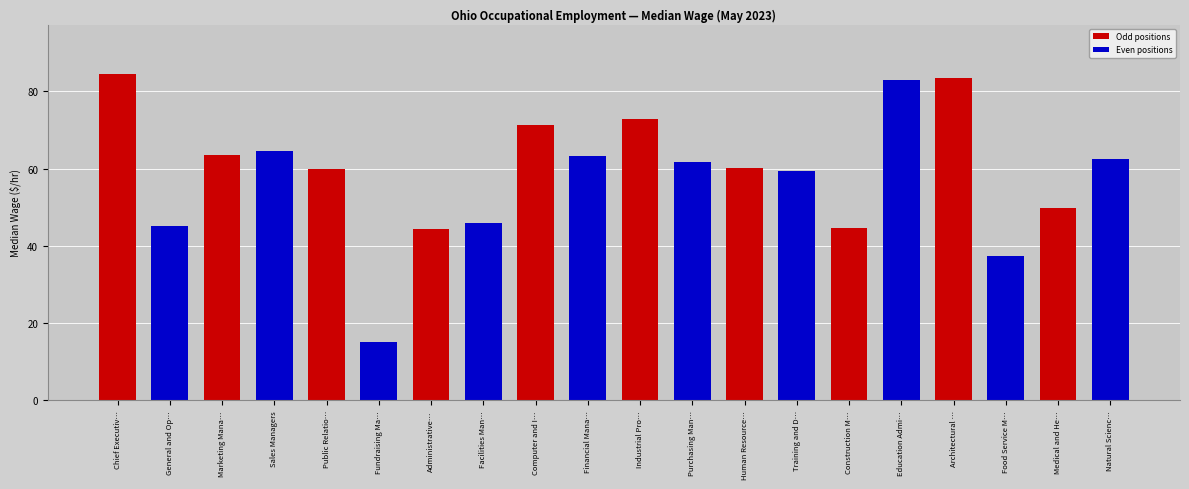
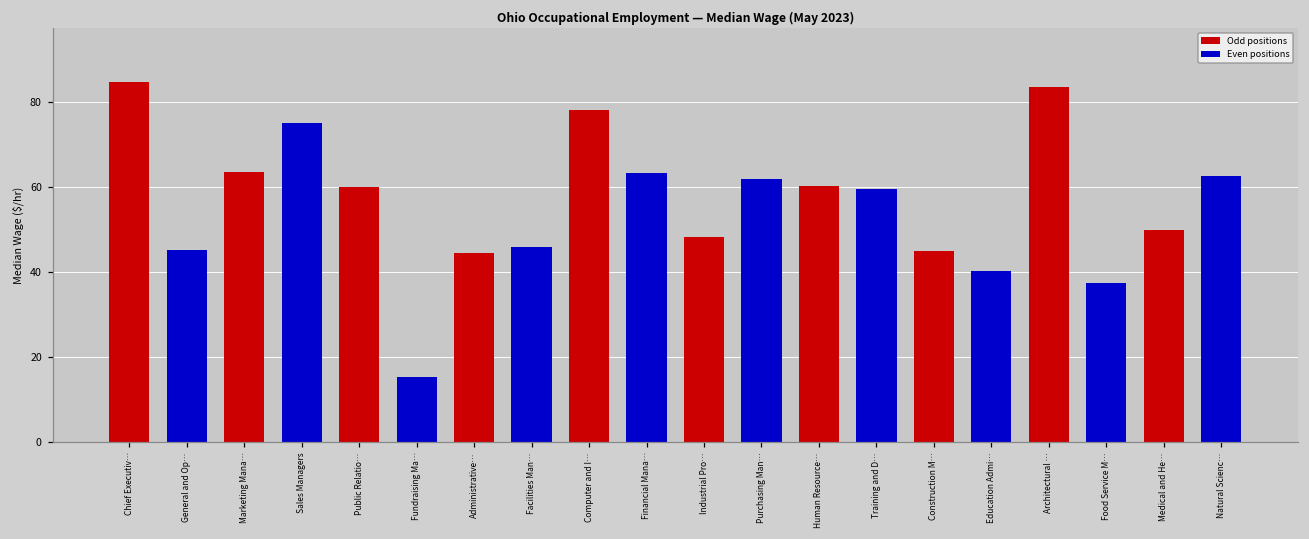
  {
    "Chief Executiv…": 85,
    "General and Op…": 45,
    "Marketing Mana…": 63,
-   "Sales Managers": 65,
+   "Sales Managers": 75,
    "Public Relatio…": 60,
    "Fundraising Ma…": 15,
    "Administrative…": 44,
    "Facilities Man…": 46,
-   "Computer and I…": 71,
+   "Computer and I…": 78,
    "Financial Mana…": 63,
-   "Industrial Pro…": 73,
+   "Industrial Pro…": 48,
    "Purchasing Man…": 62,
    "Human Resource…": 60,
    "Training and D…": 59,
    "Construction M…": 45,
-   "Education Admi…": 83,
+   "Education Admi…": 40,
    "Architectural …": 83,
    "Food Service M…": 37,
    "Medical and He…": 50,
    "Natural Scienc…": 63
  }
